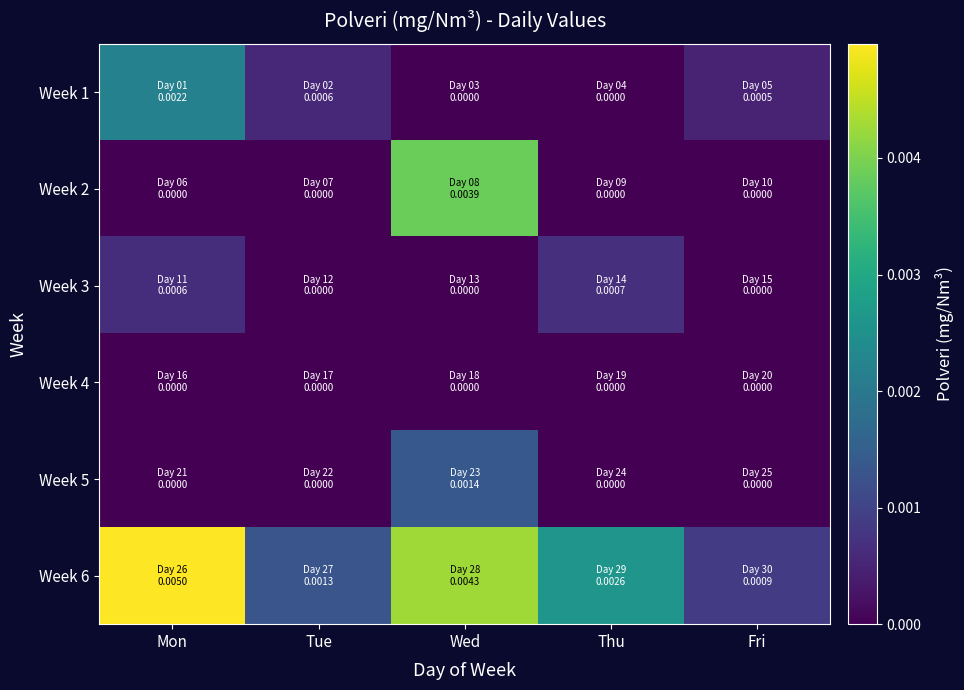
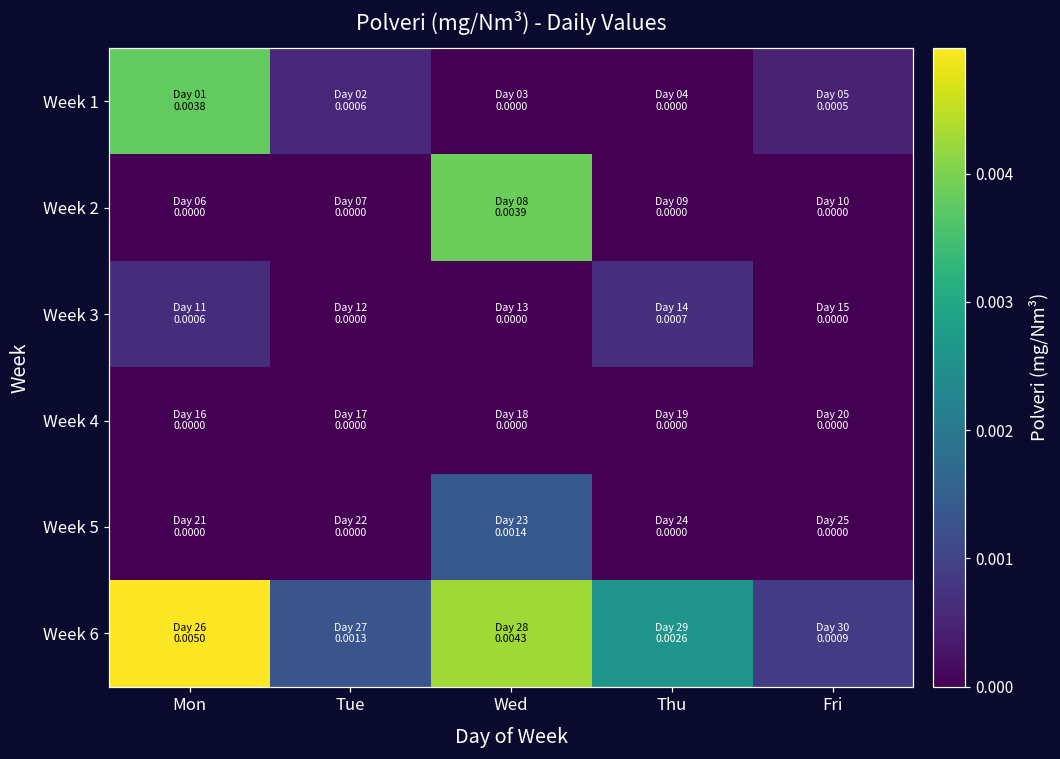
  {
    "Week 1": {
-     "Mon": 0.0022
+     "Mon": 0.0038
    }
  }
